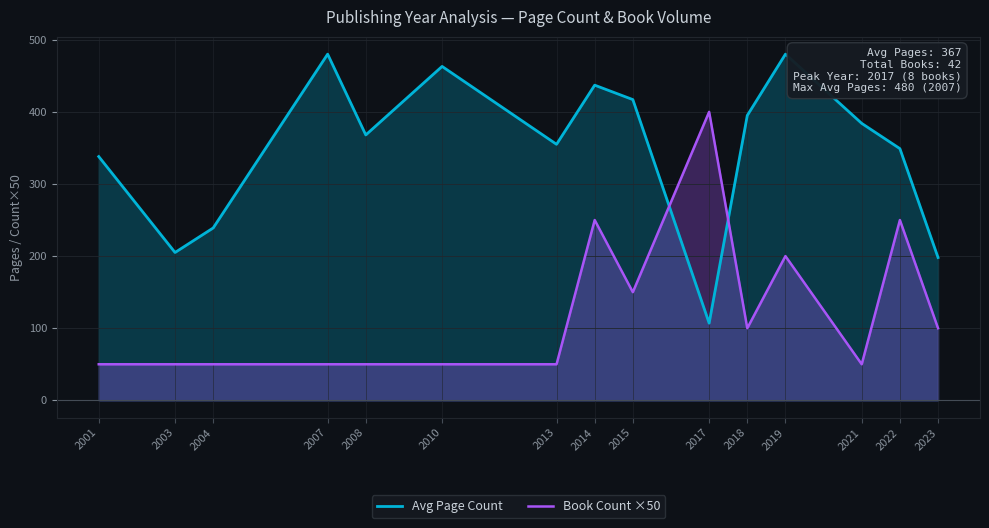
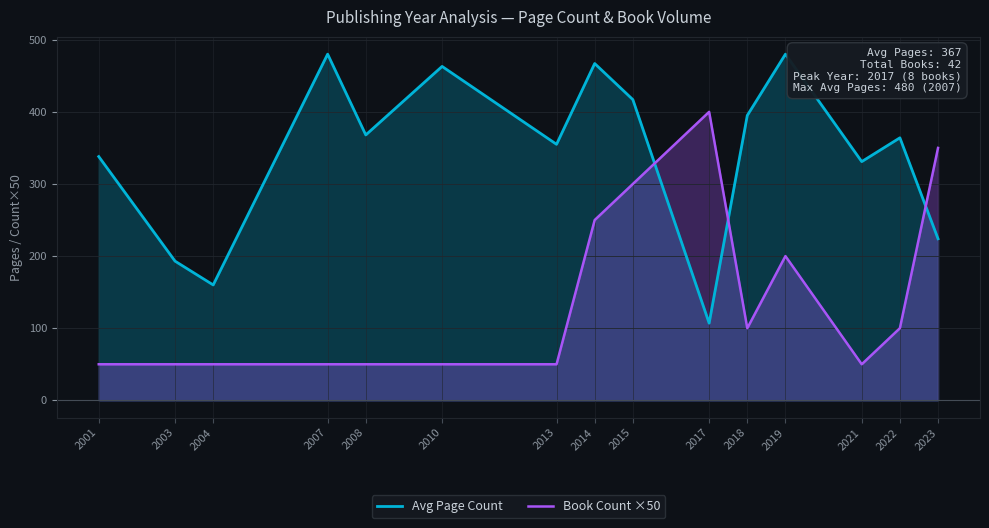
  {
    "Avg Page Count": {
      "2001": 340,
-     "2003": 210,
-     "2004": 240,
+     "2003": 190,
+     "2004": 160,
      "2007": 480,
      "2008": 370,
      "2010": 460,
      "2013": 360,
-     "2014": 440,
+     "2014": 470,
      "2015": 420,
      "2017": 110,
      "2018": 400,
-     "2021": 380,
-     "2022": 350,
-     "2023": 200
+     "2021": 330,
+     "2022": 360,
+     "2023": 220
    },
    "Book Count ×50": {
      "2001": 50,
      "2003": 50,
      "2004": 50,
      "2007": 50,
      "2008": 50,
      "2010": 50,
      "2013": 50,
      "2014": 250,
-     "2015": 150,
+     "2015": 300,
      "2017": 400,
      "2018": 100,
      "2019": 200,
      "2021": 50,
-     "2022": 250,
-     "2023": 100
+     "2022": 100,
+     "2023": 350
    }
  }
